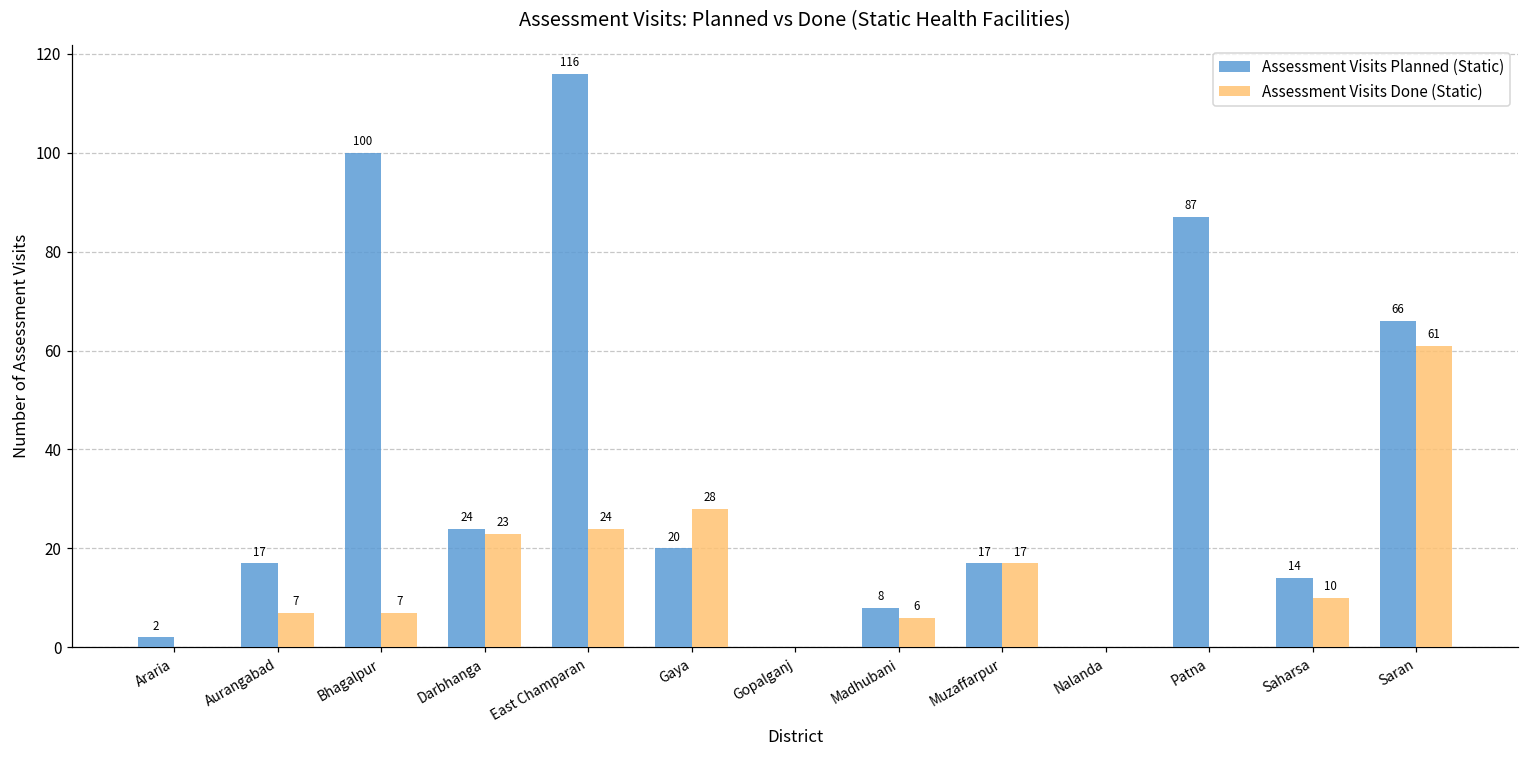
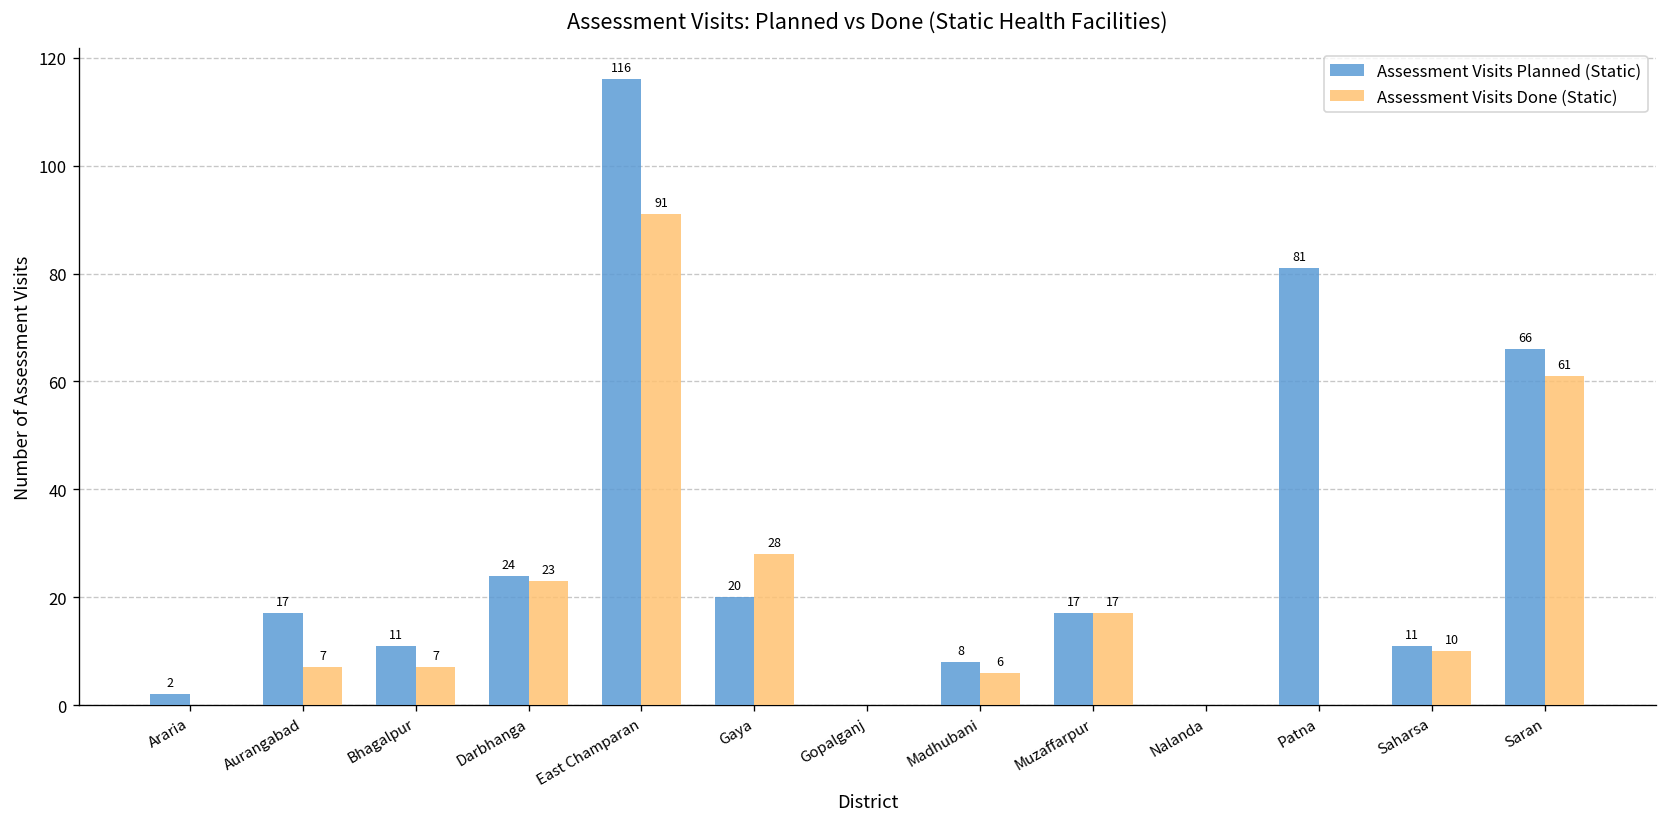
  {
    "Assessment Visits Planned (Static)": {
      "Araria": 2,
      "Aurangabad": 17,
-     "Bhagalpur": 100,
+     "Bhagalpur": 11,
      "Darbhanga": 24,
      "East Champaran": 116,
      "Gaya": 20,
      "Madhubani": 8,
      "Muzaffarpur": 17,
-     "Patna": 87,
-     "Saharsa": 14,
+     "Patna": 81,
+     "Saharsa": 11,
      "Saran": 66
    },
    "Assessment Visits Done (Static)": {
      "Aurangabad": 7,
      "Bhagalpur": 7,
      "Darbhanga": 23,
-     "East Champaran": 24,
+     "East Champaran": 91,
      "Gaya": 28,
      "Madhubani": 6,
      "Muzaffarpur": 17,
      "Saharsa": 10,
      "Saran": 61
    }
  }
